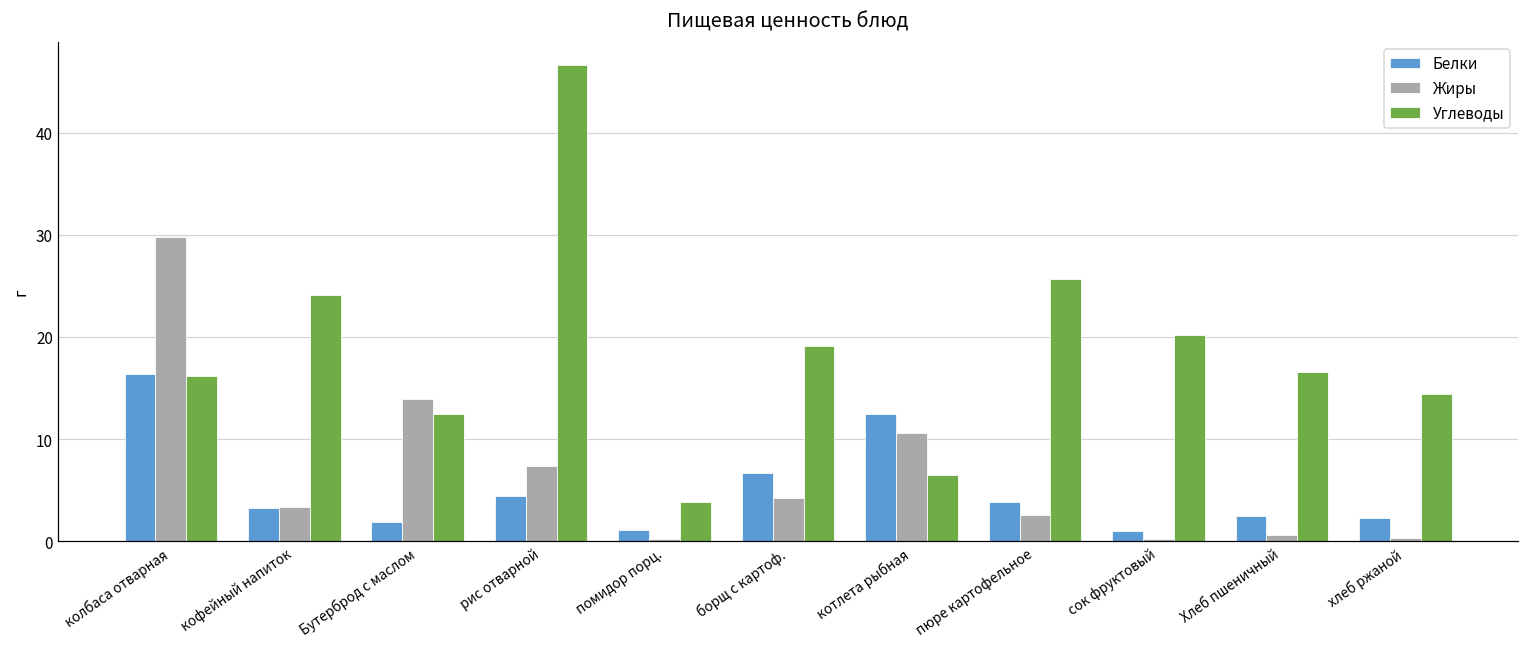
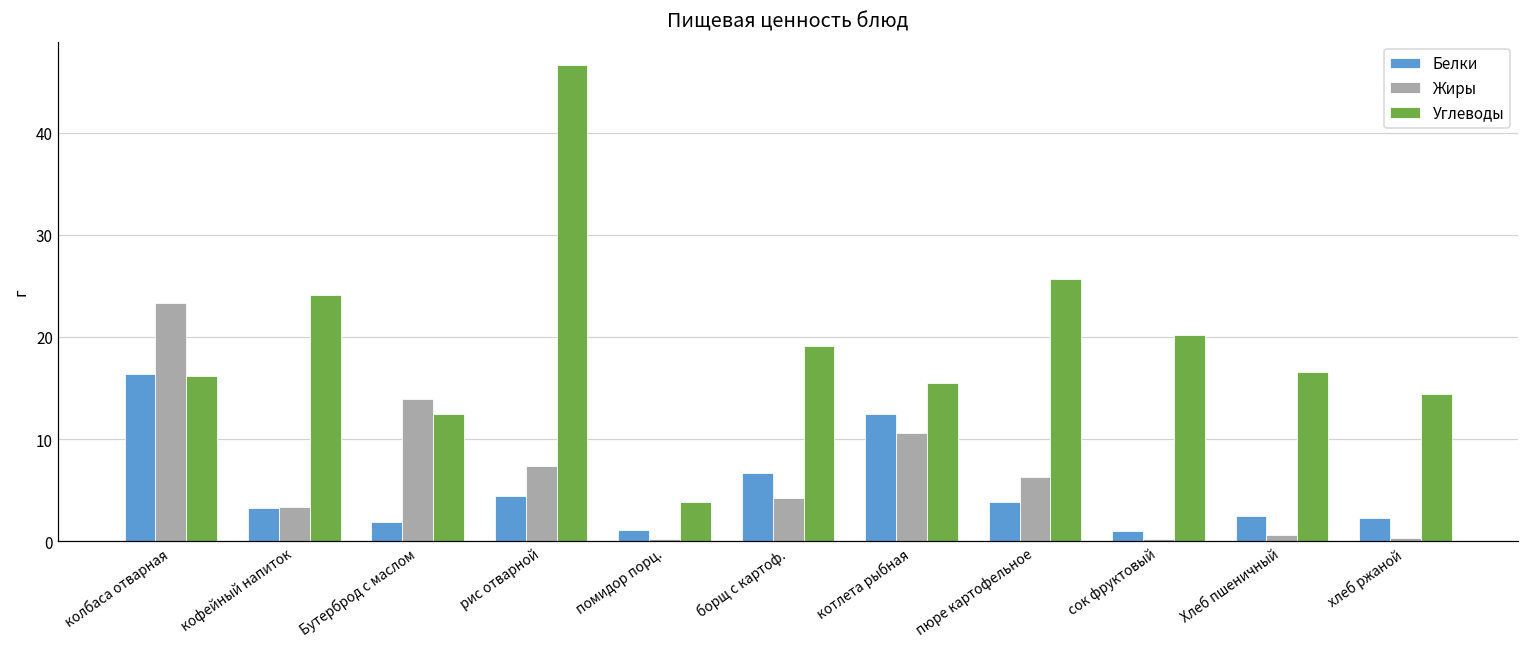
  {
    "Белки": {
      "колбаса отварная": 16,
      "кофейный напиток": 3,
      "Бутерброд с маслом": 2,
      "рис отварной": 4,
      "помидор порц.": 1,
      "борщ с картоф.": 7,
      "котлета рыбная": 12,
      "пюре картофельное": 4,
      "сок фруктовый": 1,
      "Хлеб пшеничный": 2,
      "хлеб ржаной": 2
    },
    "Жиры": {
-     "колбаса отварная": 30,
+     "колбаса отварная": 23,
      "кофейный напиток": 3,
      "Бутерброд с маслом": 14,
      "рис отварной": 7,
      "борщ с картоф.": 4,
      "котлета рыбная": 11,
-     "пюре картофельное": 3,
+     "пюре картофельное": 6,
      "Хлеб пшеничный": 1,
      "хлеб ржаной": 0
    },
    "Углеводы": {
      "колбаса отварная": 16,
      "кофейный напиток": 24,
      "Бутерброд с маслом": 12,
      "рис отварной": 47,
      "помидор порц.": 4,
      "борщ с картоф.": 19,
-     "котлета рыбная": 6,
+     "котлета рыбная": 15,
      "пюре картофельное": 26,
      "сок фруктовый": 20,
      "Хлеб пшеничный": 17,
      "хлеб ржаной": 14
    }
  }
